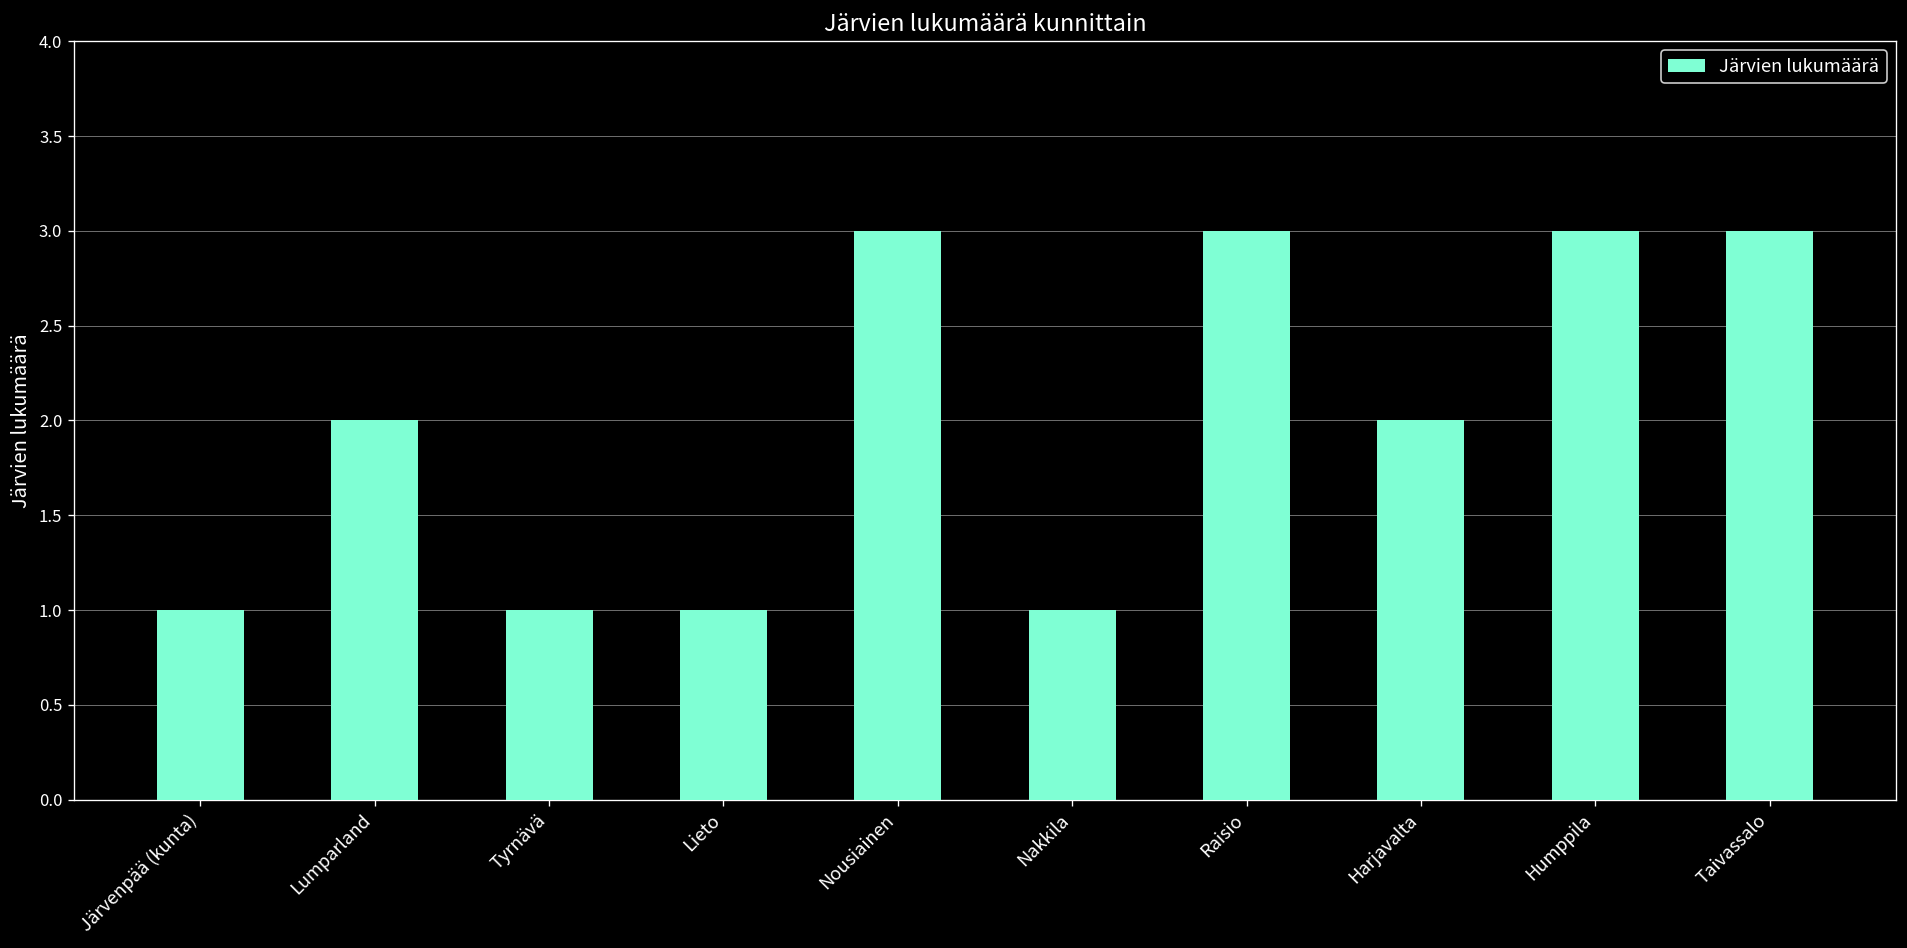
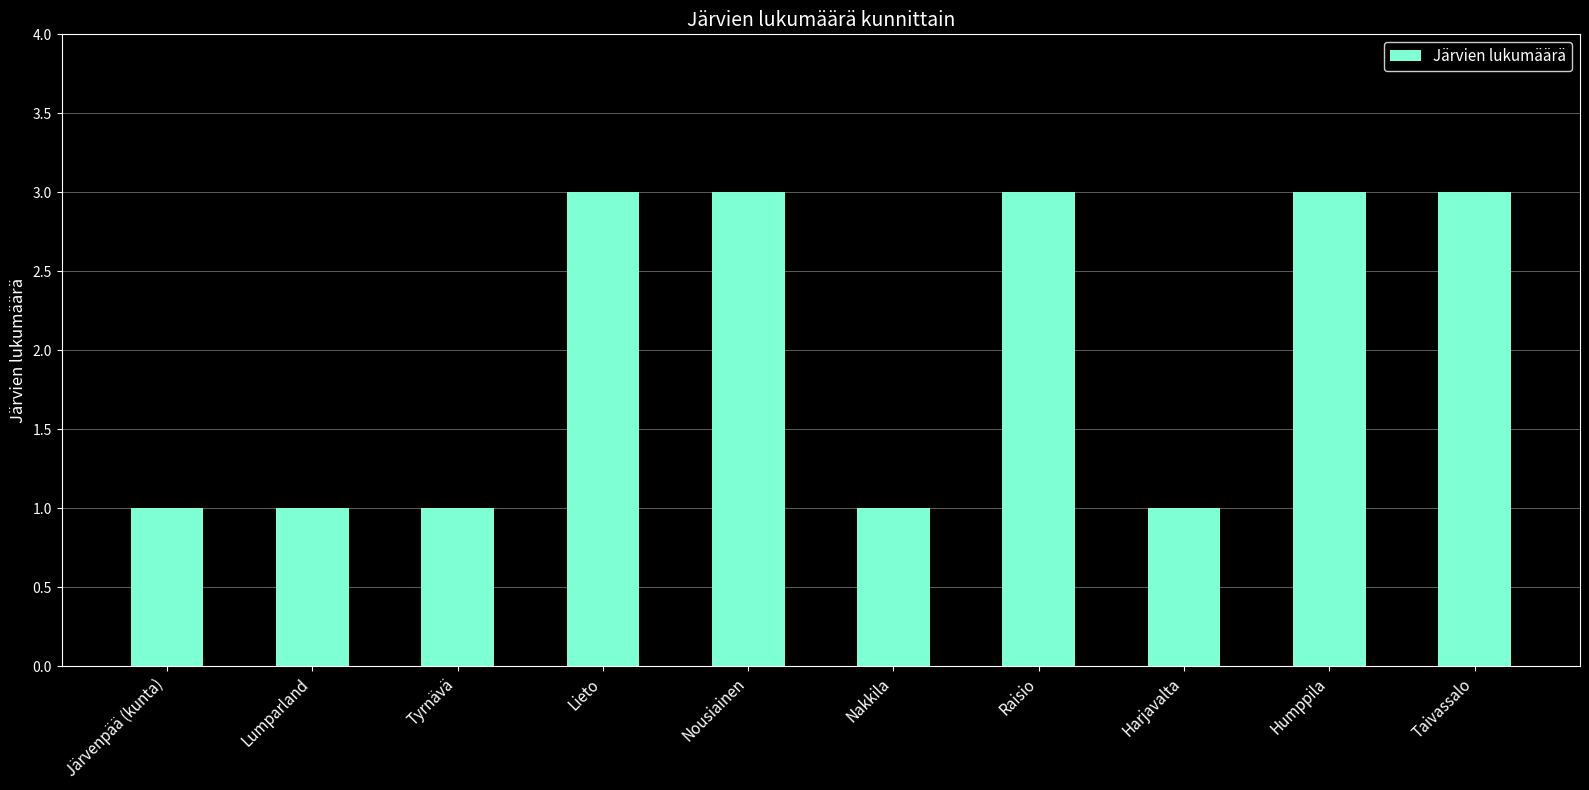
  {
    "Järvenpää (kunta)": 1,
-   "Lumparland": 2,
+   "Lumparland": 1,
    "Tyrnävä": 1,
-   "Lieto": 1,
+   "Lieto": 3,
    "Nousiainen": 3,
    "Nakkila": 1,
    "Raisio": 3,
-   "Harjavalta": 2,
+   "Harjavalta": 1,
    "Humppila": 3,
    "Taivassalo": 3
  }
